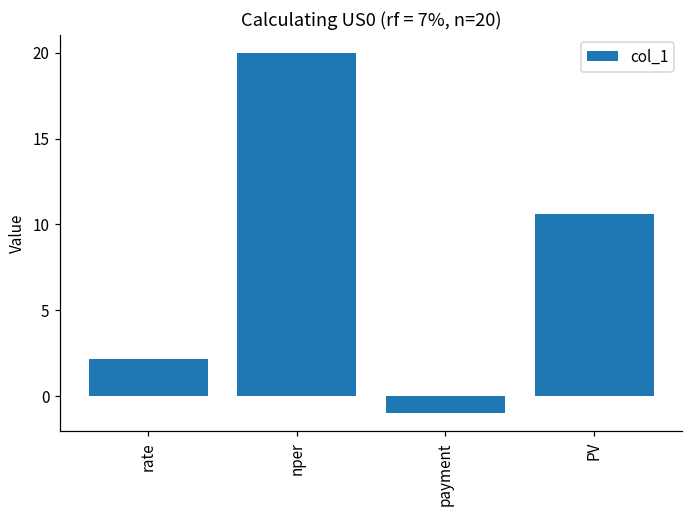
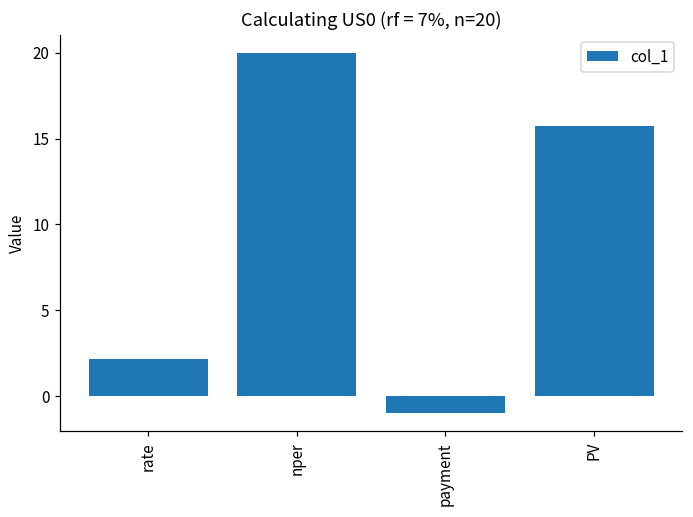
  {
    "rate": 2.2,
    "nper": 20.0,
    "payment": -1.0,
-   "PV": 10.6
+   "PV": 15.7
  }
